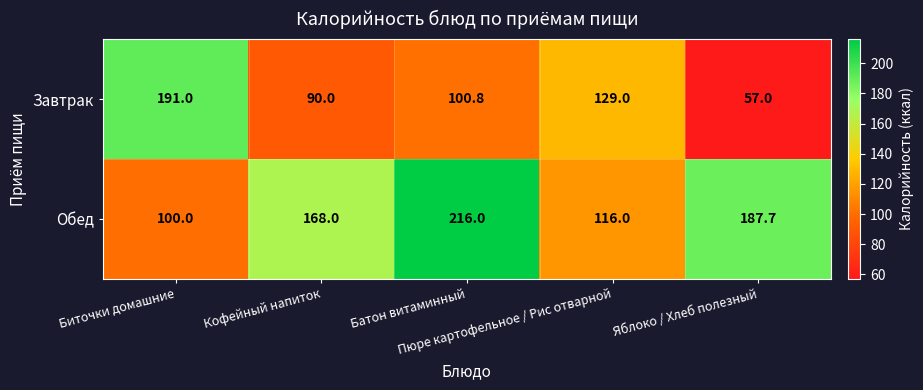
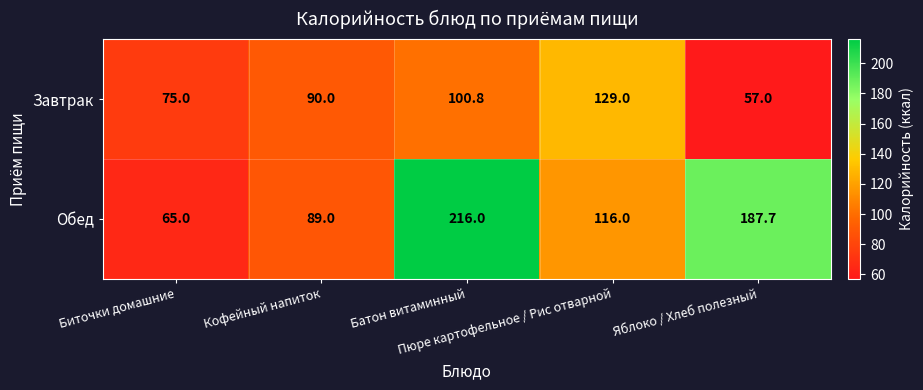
  {
    "Завтрак": {
-     "Биточки домашние": 191.0,
+     "Биточки домашние": 75.0,
      "Кофейный напиток": 90.0,
      "Батон витаминный": 100.8,
      "Пюре картофельное / Рис отварной": 129.0,
      "Яблоко / Хлеб полезный": 57.0
    },
    "Обед": {
-     "Биточки домашние": 100.0,
-     "Кофейный напиток": 168.0,
+     "Биточки домашние": 65.0,
+     "Кофейный напиток": 89.0,
      "Батон витаминный": 216.0,
      "Пюре картофельное / Рис отварной": 116.0,
      "Яблоко / Хлеб полезный": 187.7
    }
  }
